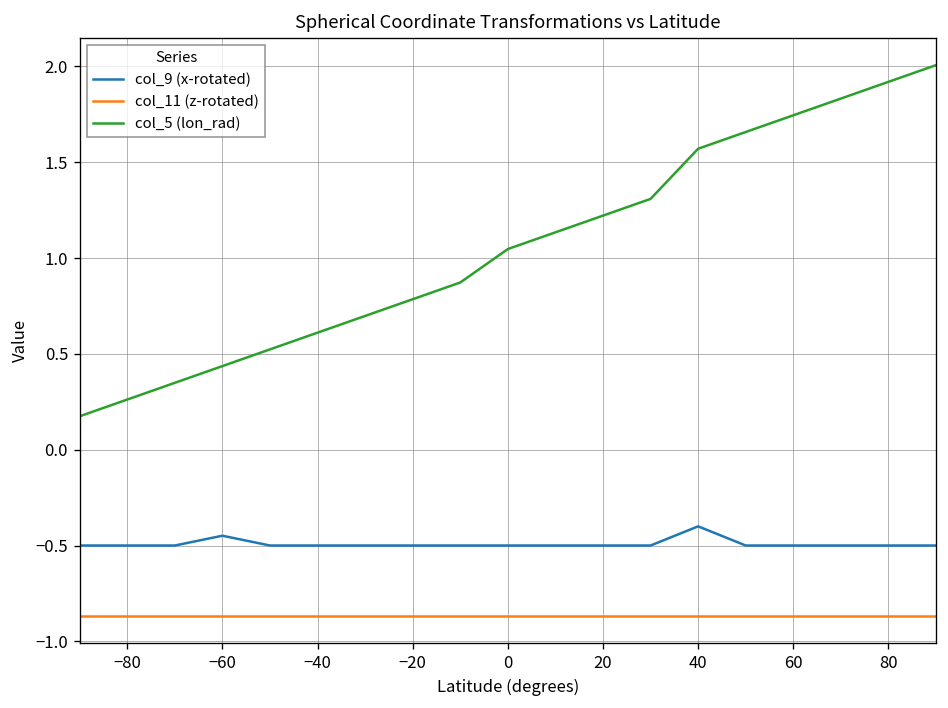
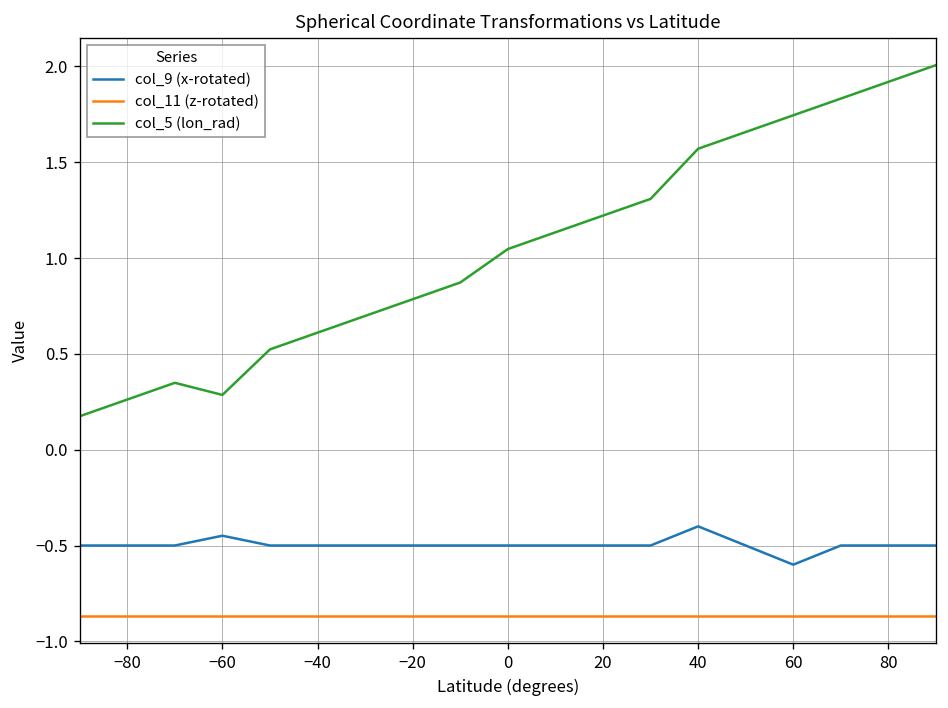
  {
    "col_9 (x-rotated)": {
      "−80": -0.5,
      "−60": -0.45,
      "−40": -0.5,
      "−20": -0.5,
      "0": -0.5,
      "20": -0.5,
      "40": -0.4,
-     "60": -0.5,
+     "60": -0.6,
      "80": -0.5
    },
    "col_11 (z-rotated)": {
      "−80": -0.87,
      "−60": -0.87,
      "−40": -0.87,
      "−20": -0.87,
      "0": -0.87,
      "20": -0.87,
      "40": -0.87,
      "60": -0.87,
      "80": -0.87
    },
    "col_5 (lon_rad)": {
      "−80": 0.26,
-     "−60": 0.44,
+     "−60": 0.29,
      "−40": 0.61,
      "−20": 0.79,
      "0": 1.05,
      "20": 1.22,
      "40": 1.57,
      "60": 1.75,
      "80": 1.92
    }
  }
